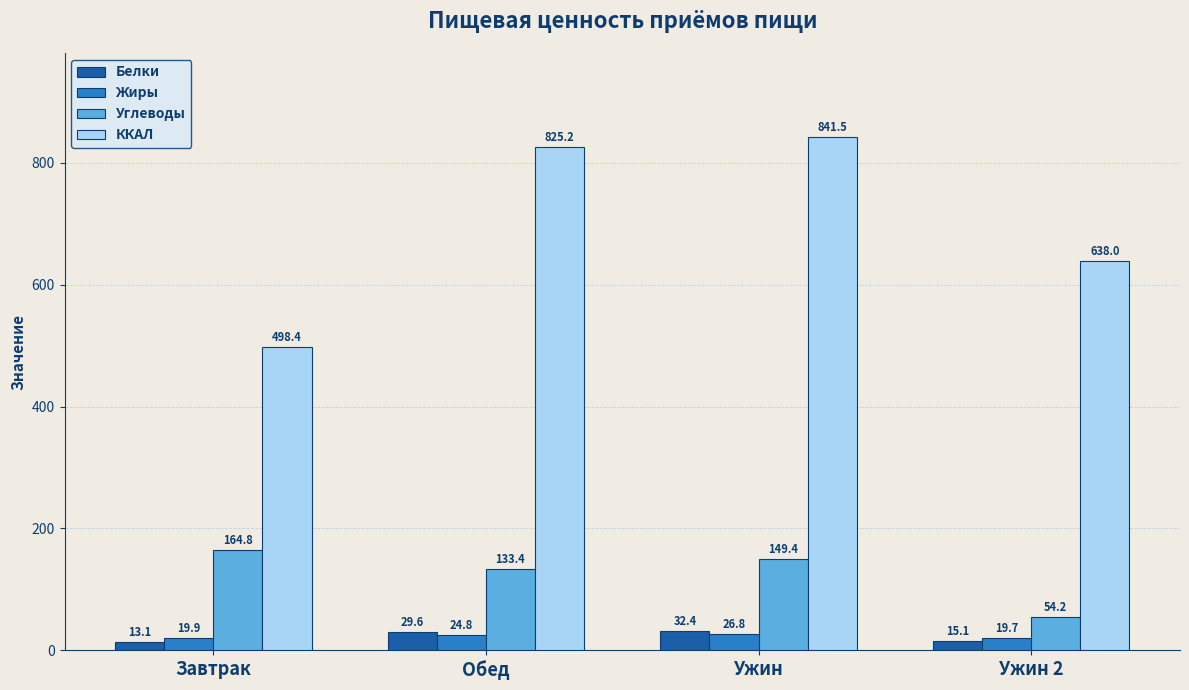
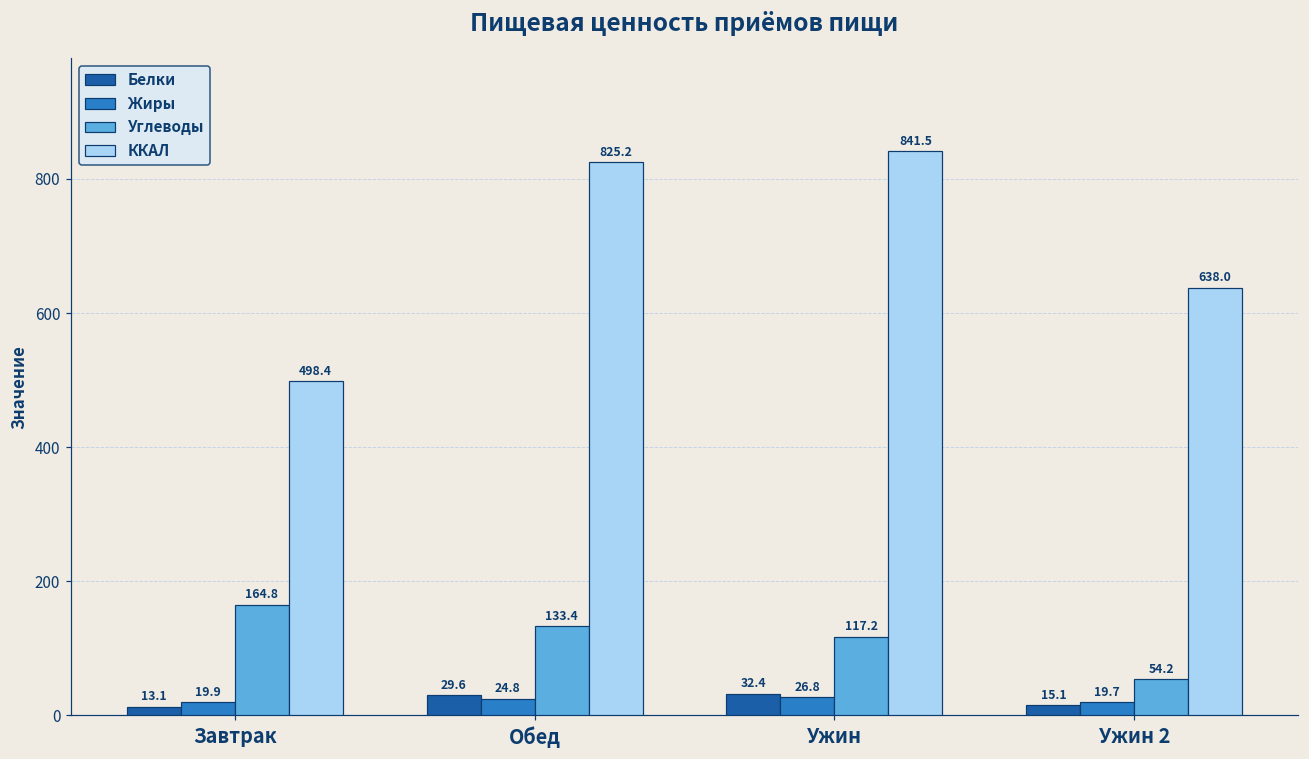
  {
    "Углеводы": {
      "Завтрак": 164.8,
      "Обед": 133.4,
-     "Ужин": 149.4,
+     "Ужин": 117.2,
      "Ужин 2": 54.2
    },
    "ККАЛ": {
      "Завтрак": 498.4,
      "Обед": 825.2,
      "Ужин": 841.5,
      "Ужин 2": 638.0
    }
  }
